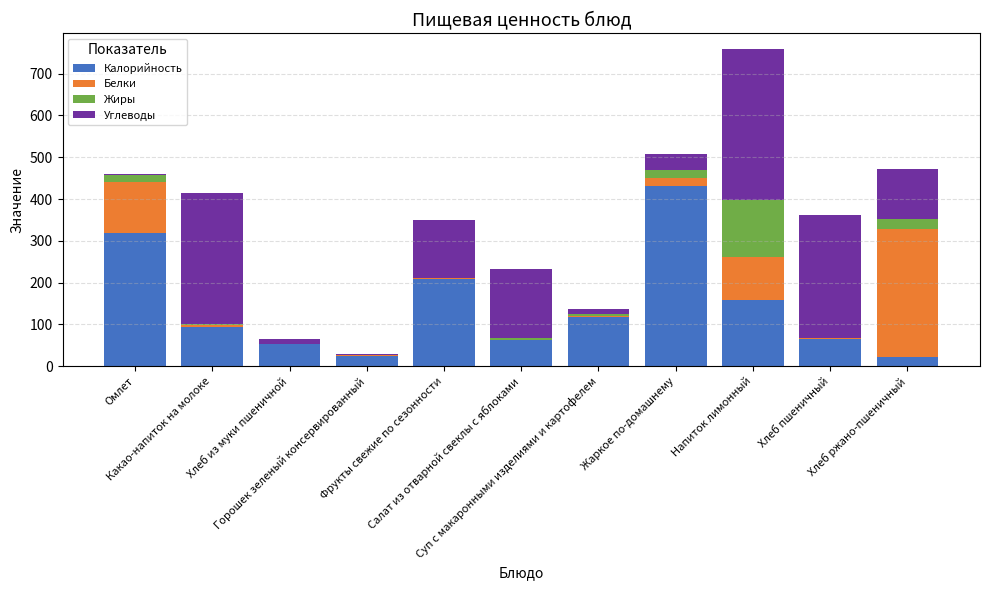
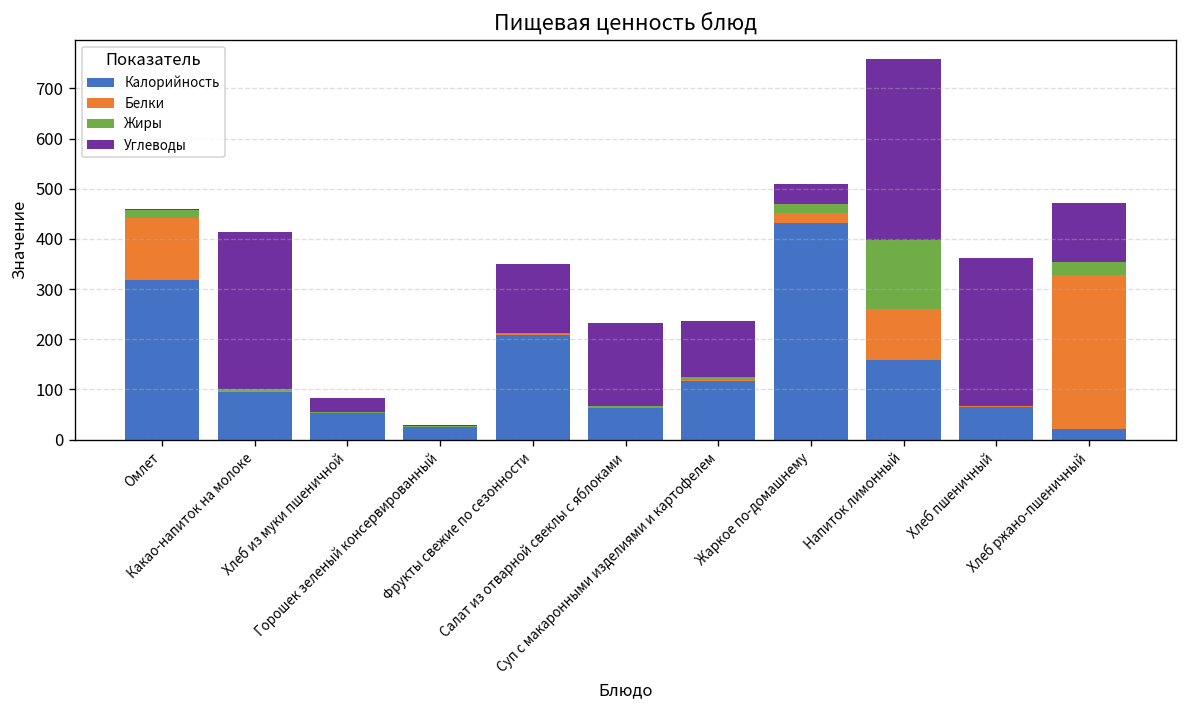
  {
    "Калорийность": {
      "Омлет": 320,
      "Какао-напиток на молоке": 90,
      "Хлеб из муки пшеничной": 50,
      "Горошек зеленый консервированный": 20,
      "Фрукты свежие по сезонности": 210,
      "Салат из отварной свеклы с яблоками": 60,
      "Суп с макаронными изделиями и картофелем": 120,
      "Жаркое по-домашнему": 430,
      "Напиток лимонный": 160,
      "Хлеб пшеничный": 70,
      "Хлеб ржано-пшеничный": 20
    },
    "Белки": {
      "Омлет": 120,
      "Жаркое по-домашнему": 20,
      "Напиток лимонный": 100,
      "Хлеб ржано-пшеничный": 310
    },
    "Жиры": {
      "Омлет": 20,
      "Жаркое по-домашнему": 20,
      "Напиток лимонный": 140,
      "Хлеб ржано-пшеничный": 30
    },
    "Углеводы": {
      "Какао-напиток на молоке": 310,
-     "Хлеб из муки пшеничной": 10,
+     "Хлеб из муки пшеничной": 30,
      "Фрукты свежие по сезонности": 140,
      "Салат из отварной свеклы с яблоками": 170,
-     "Суп с макаронными изделиями и картофелем": 10,
+     "Суп с макаронными изделиями и картофелем": 110,
      "Жаркое по-домашнему": 40,
      "Напиток лимонный": 360,
      "Хлеб пшеничный": 290,
      "Хлеб ржано-пшеничный": 120
    }
  }
